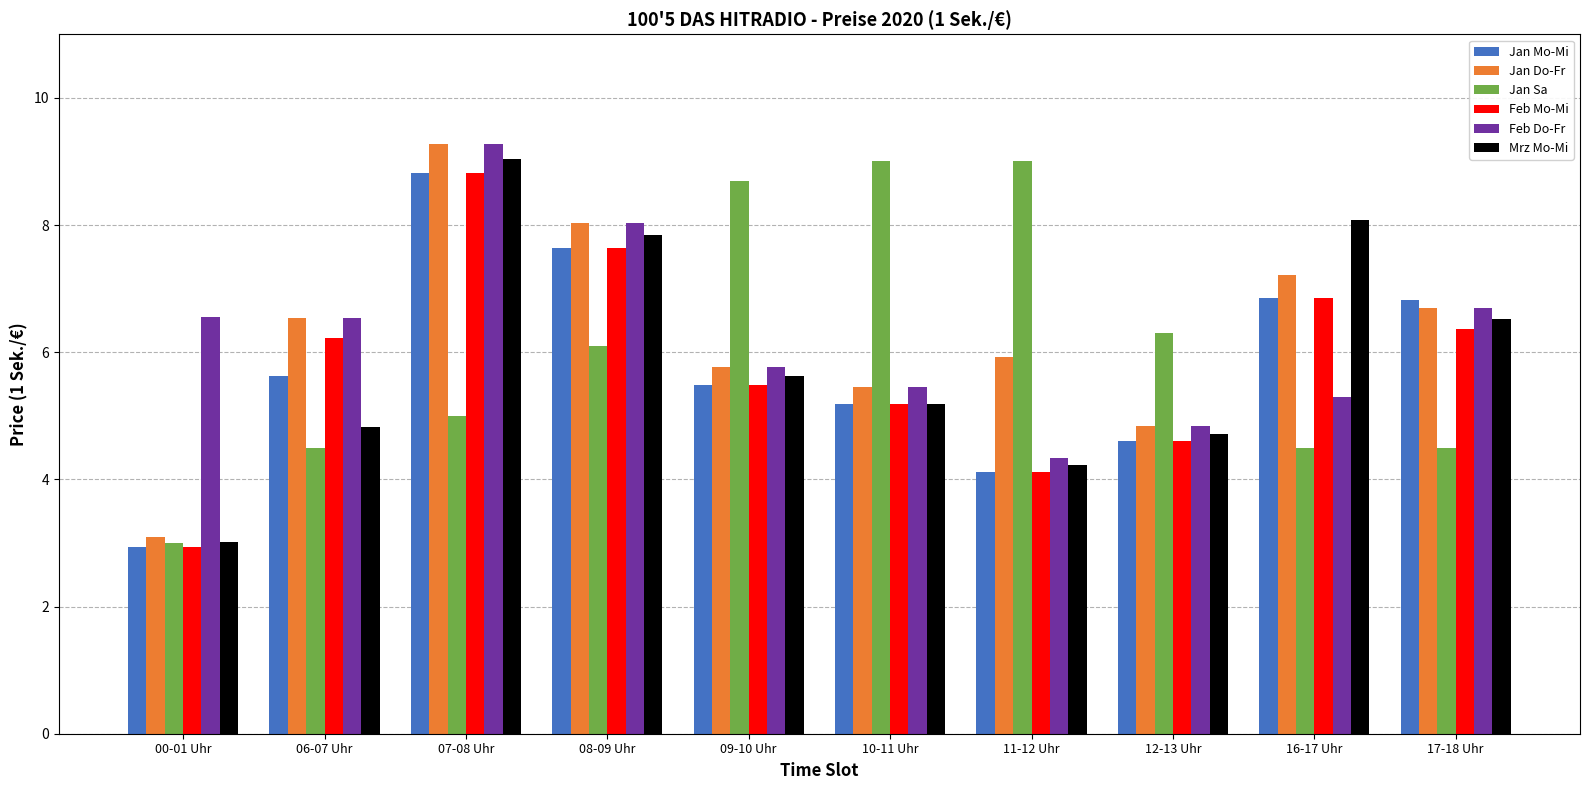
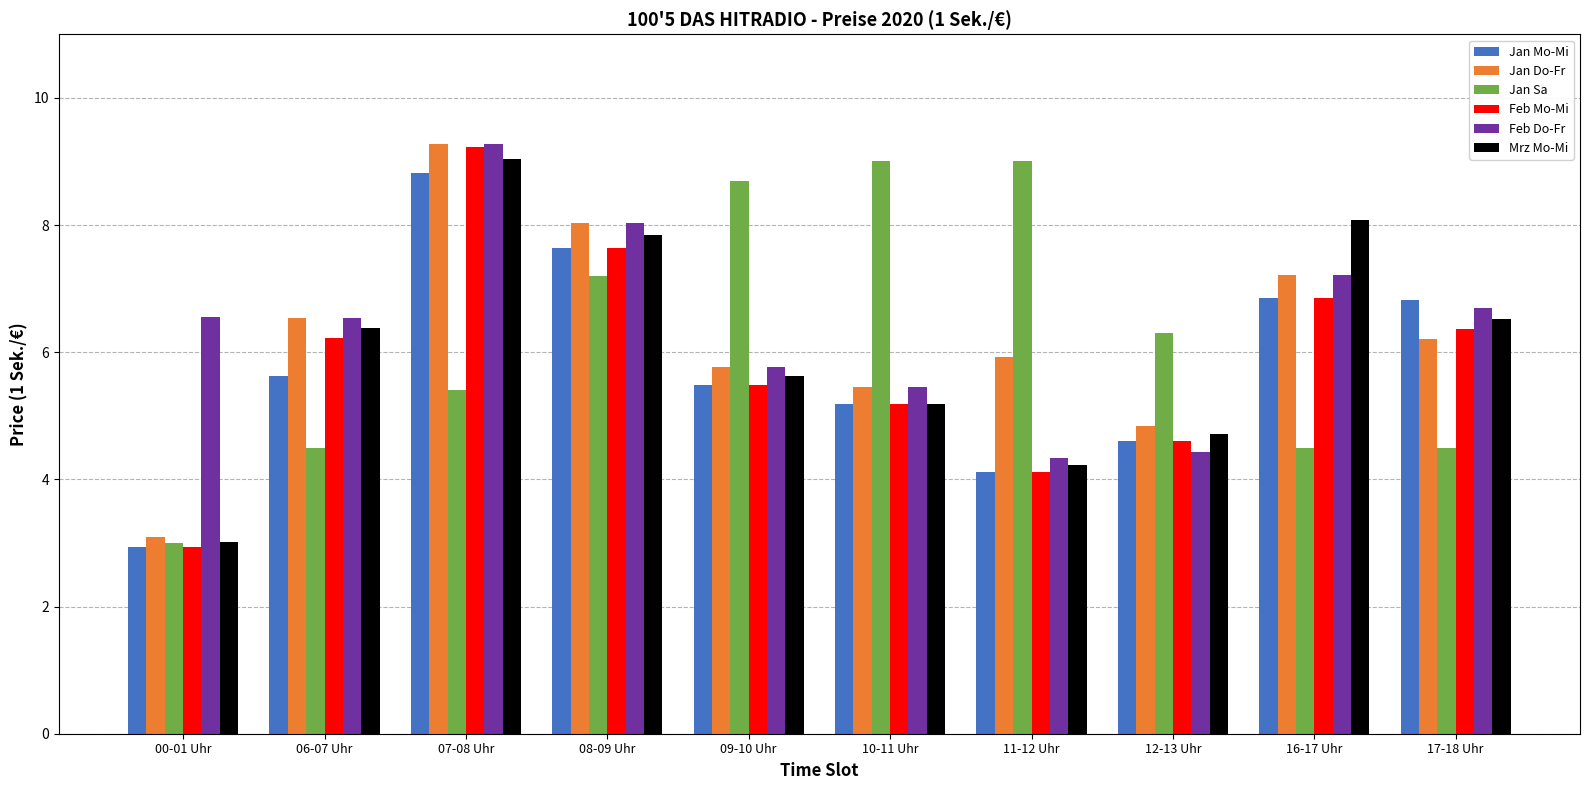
  {
    "Jan Mo-Mi": {
      "00-01 Uhr": 2.9,
      "06-07 Uhr": 5.6,
      "07-08 Uhr": 8.8,
      "08-09 Uhr": 7.6,
      "09-10 Uhr": 5.5,
      "10-11 Uhr": 5.2,
      "11-12 Uhr": 4.1,
      "12-13 Uhr": 4.6,
      "16-17 Uhr": 6.9,
      "17-18 Uhr": 6.8
    },
    "Jan Do-Fr": {
      "00-01 Uhr": 3.1,
      "06-07 Uhr": 6.5,
      "07-08 Uhr": 9.3,
      "08-09 Uhr": 8.0,
      "09-10 Uhr": 5.8,
      "10-11 Uhr": 5.5,
      "11-12 Uhr": 5.9,
      "12-13 Uhr": 4.8,
      "16-17 Uhr": 7.2,
-     "17-18 Uhr": 6.7
+     "17-18 Uhr": 6.2
    },
    "Jan Sa": {
      "00-01 Uhr": 3.0,
      "06-07 Uhr": 4.5,
-     "07-08 Uhr": 5.0,
-     "08-09 Uhr": 6.1,
+     "07-08 Uhr": 5.4,
+     "08-09 Uhr": 7.2,
      "09-10 Uhr": 8.7,
      "10-11 Uhr": 9.0,
      "11-12 Uhr": 9.0,
      "12-13 Uhr": 6.3,
      "16-17 Uhr": 4.5,
      "17-18 Uhr": 4.5
    },
    "Feb Mo-Mi": {
      "00-01 Uhr": 2.9,
      "06-07 Uhr": 6.2,
-     "07-08 Uhr": 8.8,
+     "07-08 Uhr": 9.2,
      "08-09 Uhr": 7.6,
      "09-10 Uhr": 5.5,
      "10-11 Uhr": 5.2,
      "11-12 Uhr": 4.1,
      "12-13 Uhr": 4.6,
      "16-17 Uhr": 6.9,
      "17-18 Uhr": 6.4
    },
    "Feb Do-Fr": {
      "00-01 Uhr": 6.6,
      "06-07 Uhr": 6.5,
      "07-08 Uhr": 9.3,
      "08-09 Uhr": 8.0,
      "09-10 Uhr": 5.8,
      "10-11 Uhr": 5.5,
      "11-12 Uhr": 4.3,
-     "12-13 Uhr": 4.8,
-     "16-17 Uhr": 5.3,
+     "12-13 Uhr": 4.4,
+     "16-17 Uhr": 7.2,
      "17-18 Uhr": 6.7
    },
    "Mrz Mo-Mi": {
      "00-01 Uhr": 3.0,
-     "06-07 Uhr": 4.8,
+     "06-07 Uhr": 6.4,
      "07-08 Uhr": 9.0,
      "08-09 Uhr": 7.8,
      "09-10 Uhr": 5.6,
      "10-11 Uhr": 5.2,
      "11-12 Uhr": 4.2,
      "12-13 Uhr": 4.7,
      "16-17 Uhr": 8.1,
      "17-18 Uhr": 6.5
    }
  }
